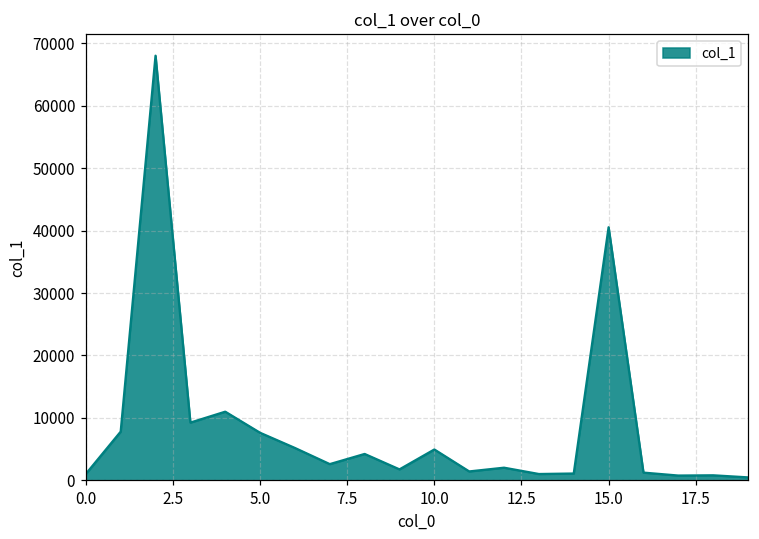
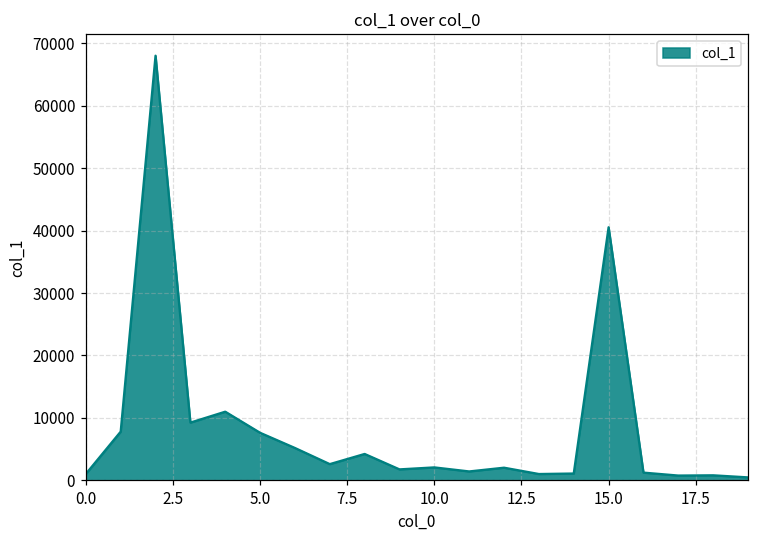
  {
    "0.0": 1000,
    "5.0": 8000,
-   "10.0": 5000,
+   "10.0": 2000,
    "15.0": 41000
  }
